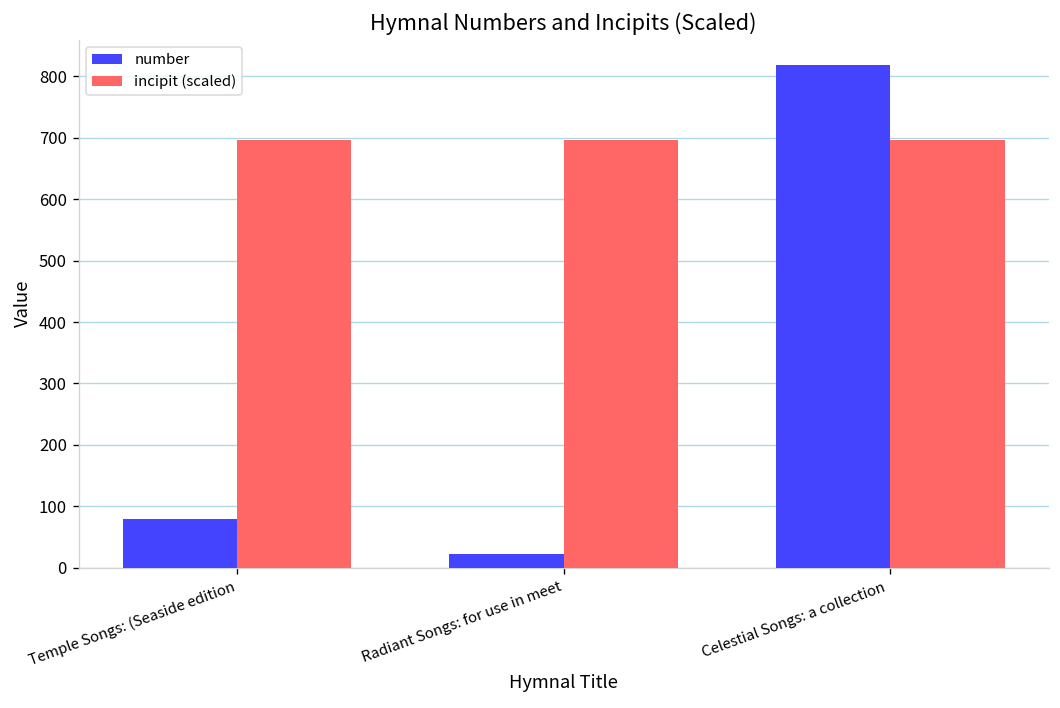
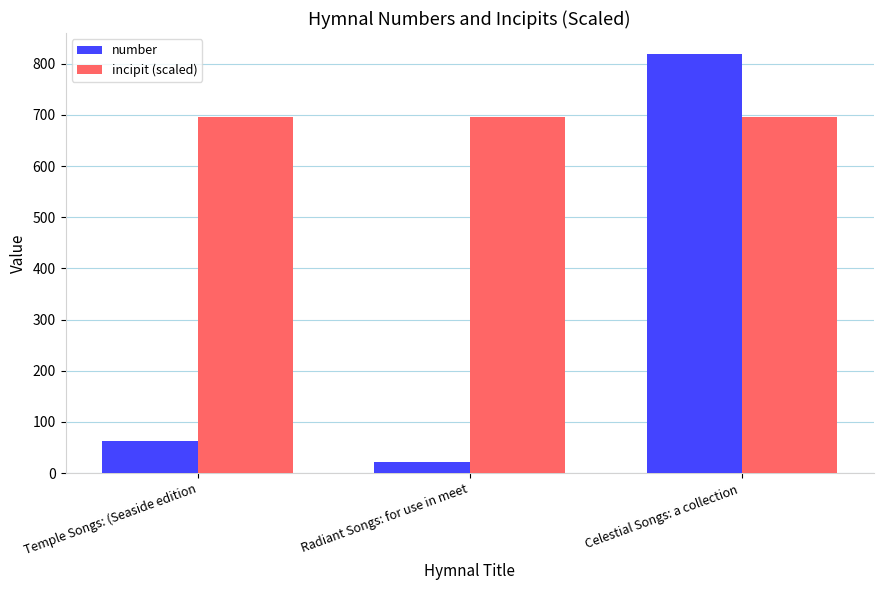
  {
    "number": {
-     "Temple Songs: (Seaside edition": 80,
+     "Temple Songs: (Seaside edition": 60,
      "Radiant Songs: for use in meet": 20,
      "Celestial Songs: a collection": 820
    },
    "incipit (scaled)": {
      "Temple Songs: (Seaside edition": 700,
      "Radiant Songs: for use in meet": 700,
      "Celestial Songs: a collection": 700
    }
  }
